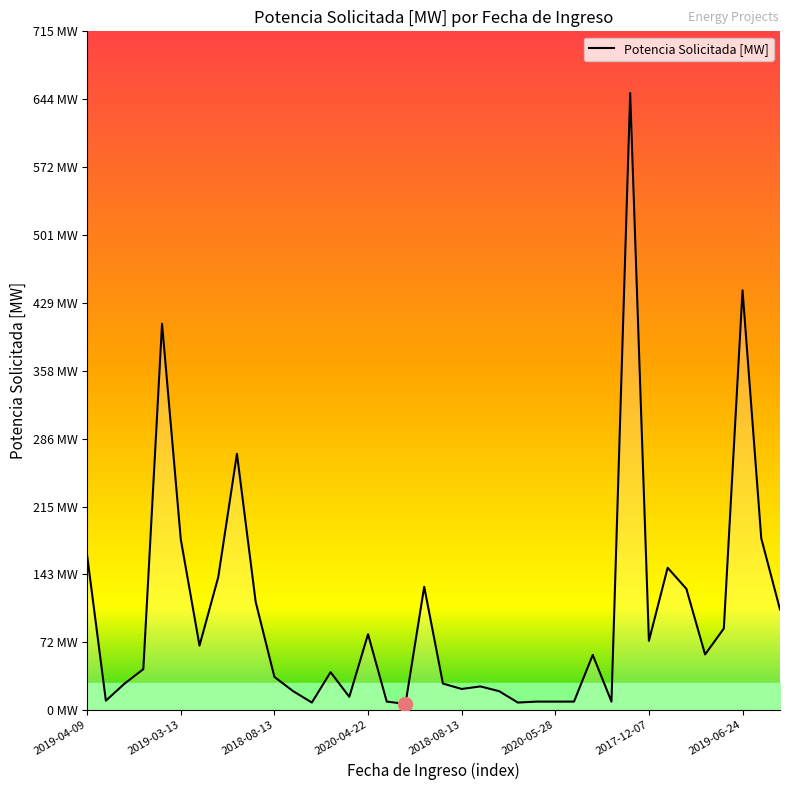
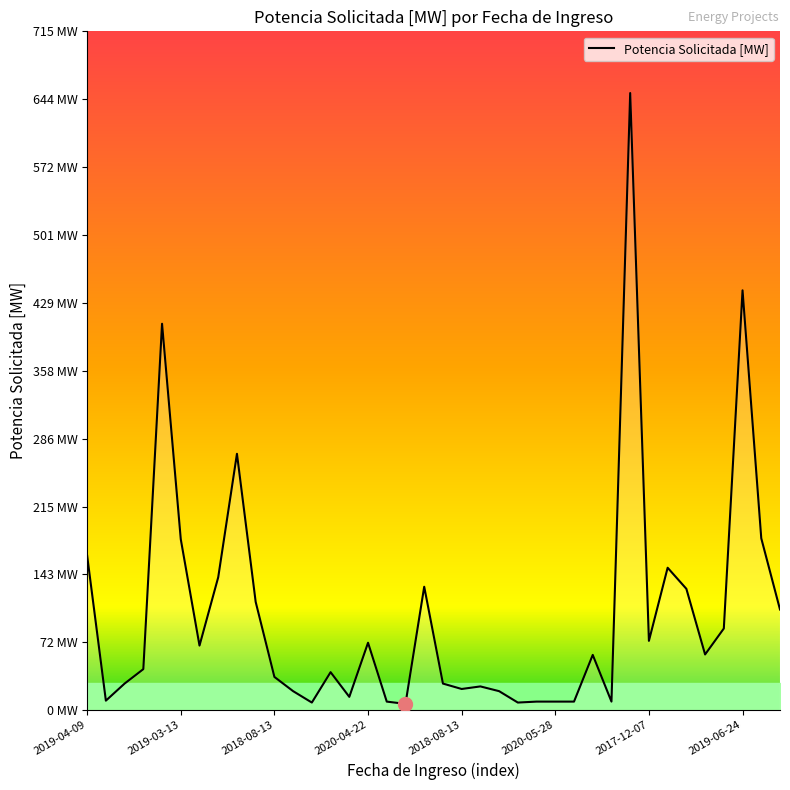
  {
    "Potencia Solicitada [MW]": {
      "2019-03-13": "180 MW",
-     "2020-04-22": "80 MW",
+     "2020-04-22": "70 MW",
      "2020-05-28": "10 MW",
      "2019-06-24": "440 MW"
    }
  }
